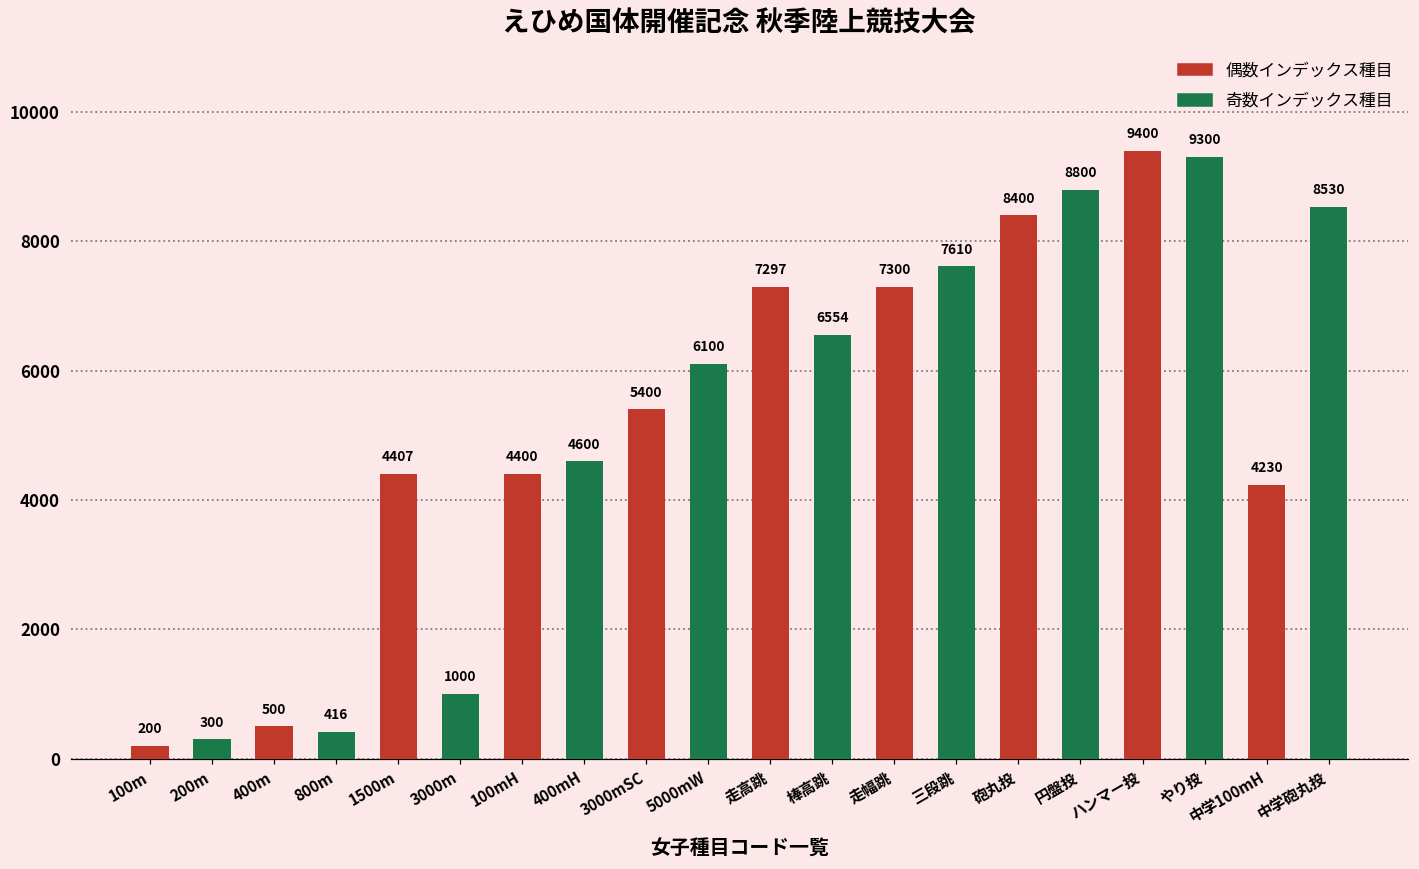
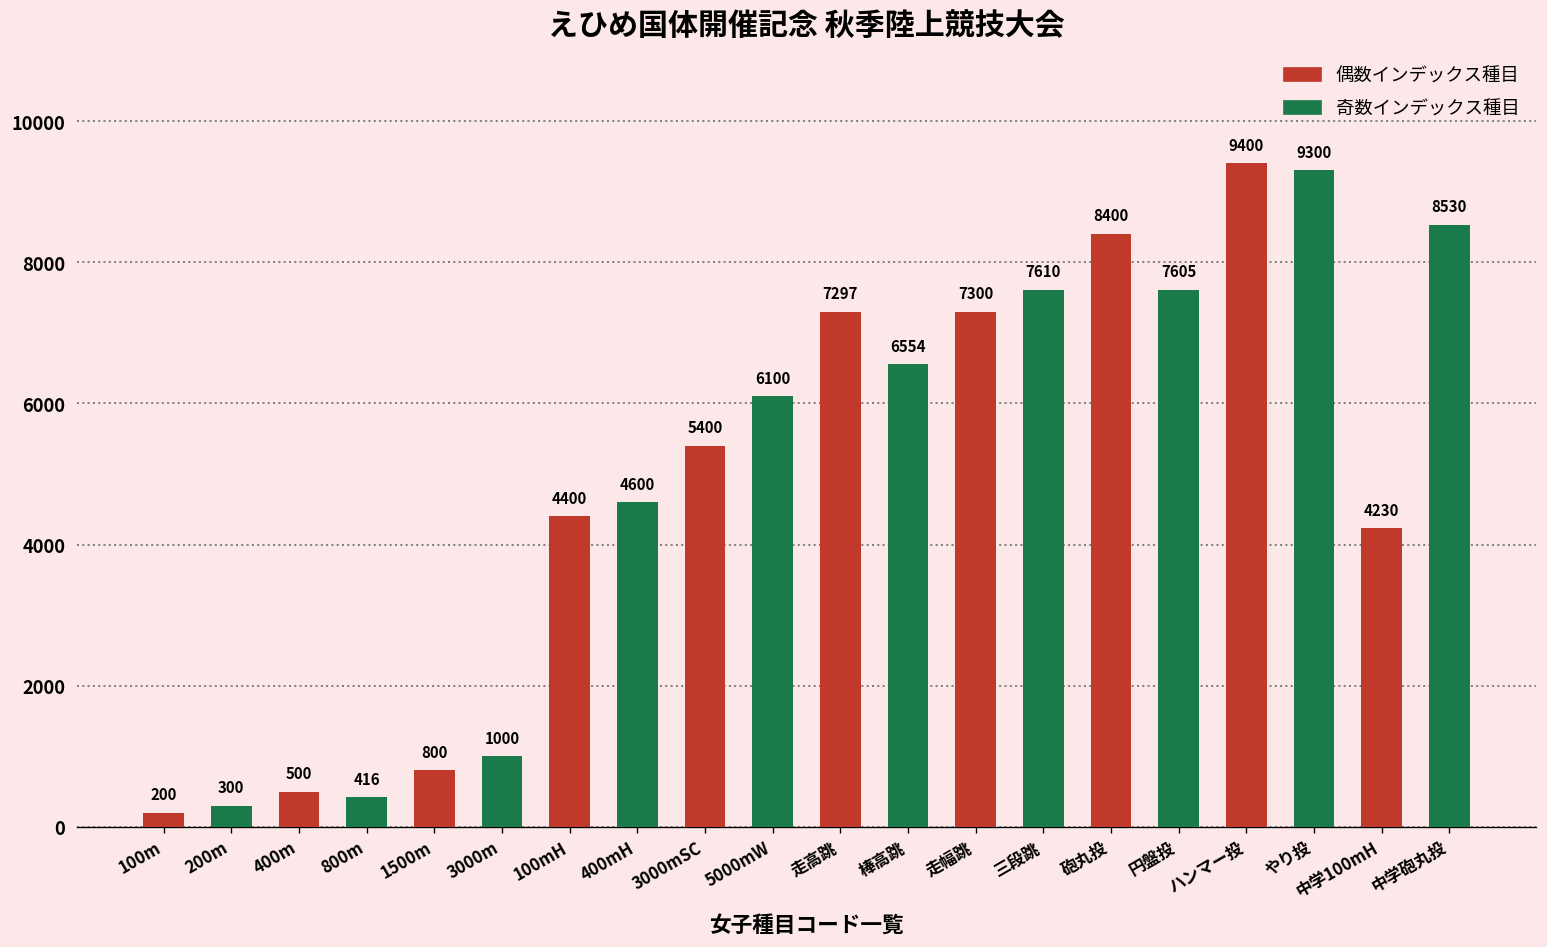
  {
    "偶数インデックス種目": {
      "100m": 200,
      "400m": 500,
-     "1500m": 4407,
+     "1500m": 800,
      "100mH": 4400,
      "3000mSC": 5400,
      "走高跳": 7297,
      "走幅跳": 7300,
      "砲丸投": 8400,
      "ハンマー投": 9400,
      "中学100mH": 4230
    },
    "奇数インデックス種目": {
      "200m": 300,
      "800m": 416,
      "3000m": 1000,
      "400mH": 4600,
      "5000mW": 6100,
      "棒高跳": 6554,
      "三段跳": 7610,
-     "円盤投": 8800,
+     "円盤投": 7605,
      "やり投": 9300,
      "中学砲丸投": 8530
    }
  }
